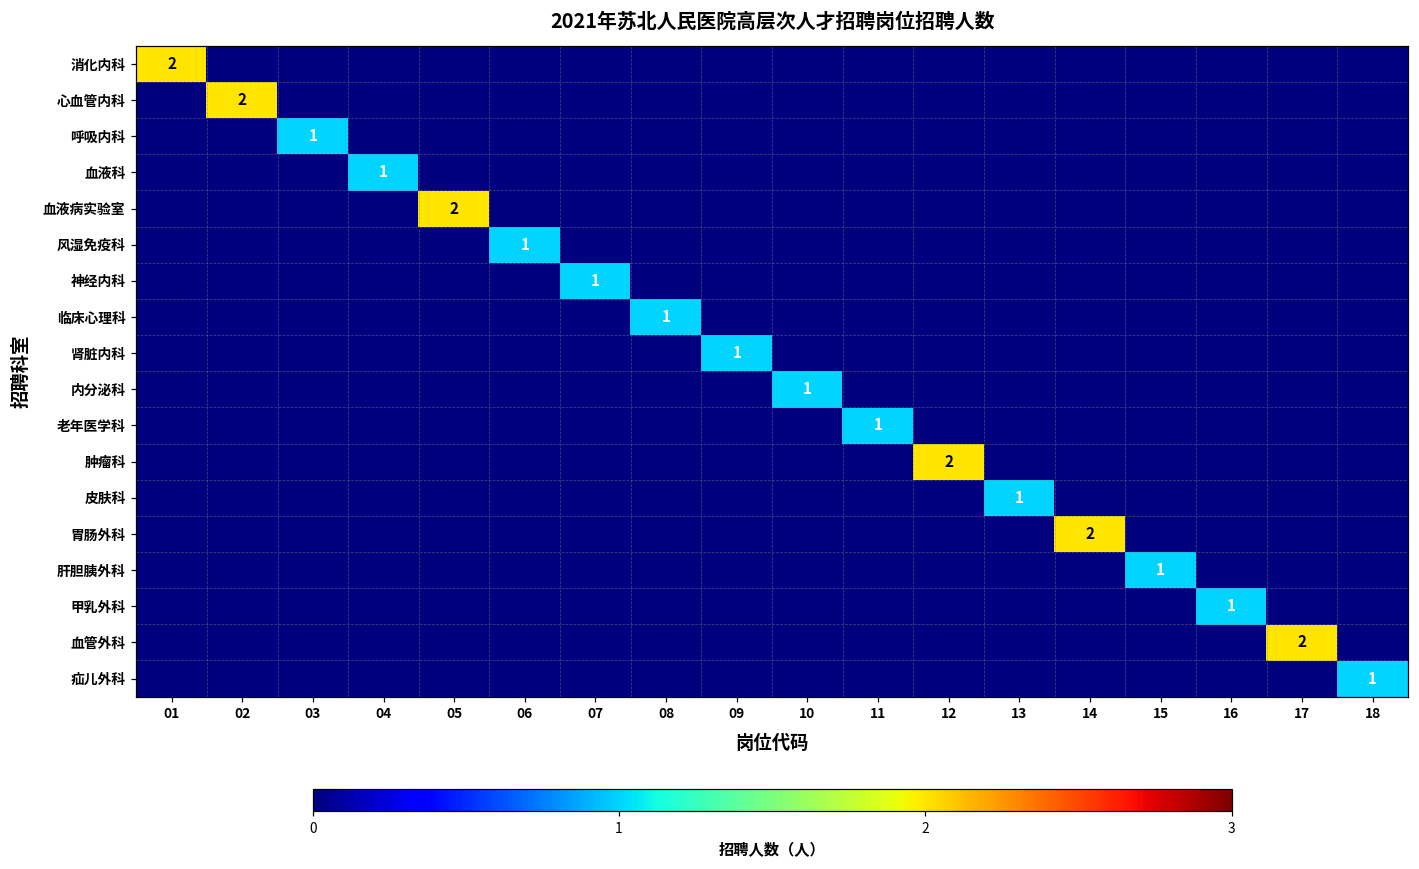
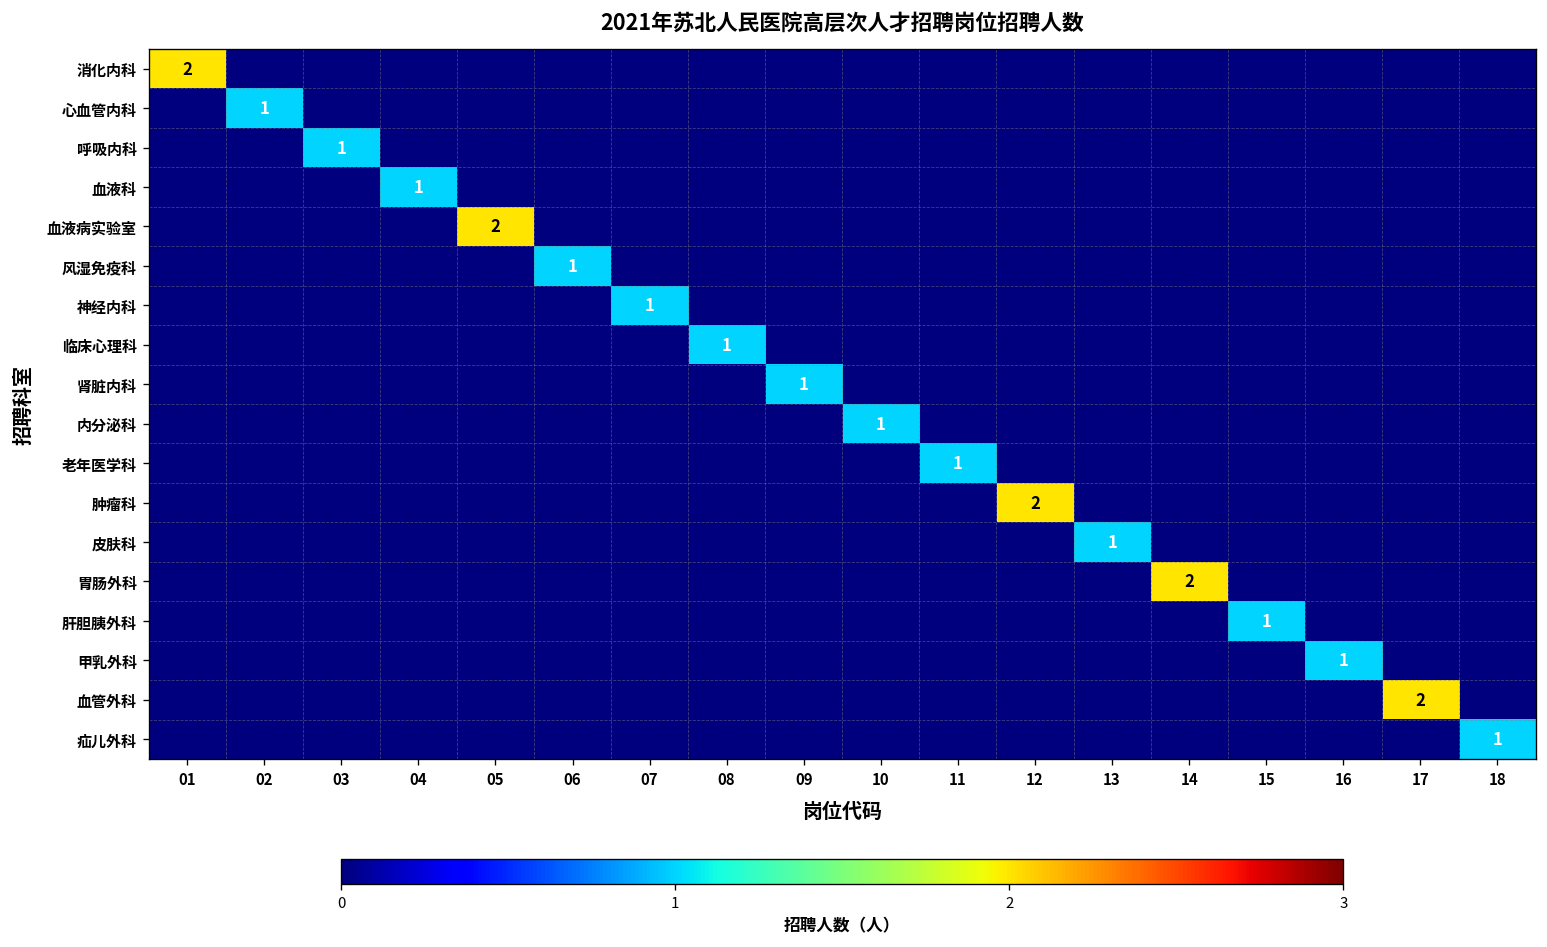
  {
    "消化内科": {
      "01": 2
    },
    "心血管内科": {
-     "02": 2
+     "02": 1
    },
    "呼吸内科": {
      "03": 1
    },
    "血液科": {
      "04": 1
    },
    "血液病实验室": {
      "05": 2
    },
    "风湿免疫科": {
      "06": 1
    },
    "神经内科": {
      "07": 1
    },
    "临床心理科": {
      "08": 1
    },
    "肾脏内科": {
      "09": 1
    },
    "内分泌科": {
      "10": 1
    },
    "老年医学科": {
      "11": 1
    },
    "肿瘤科": {
      "12": 2
    },
    "皮肤科": {
      "13": 1
    },
    "胃肠外科": {
      "14": 2
    },
    "肝胆胰外科": {
      "15": 1
    },
    "甲乳外科": {
      "16": 1
    },
    "血管外科": {
      "17": 2
    },
    "疝儿外科": {
      "18": 1
    }
  }
